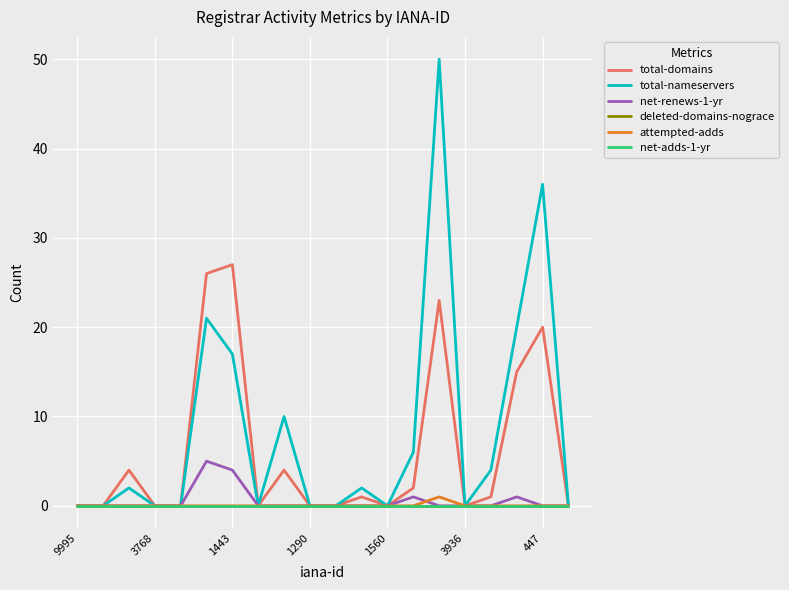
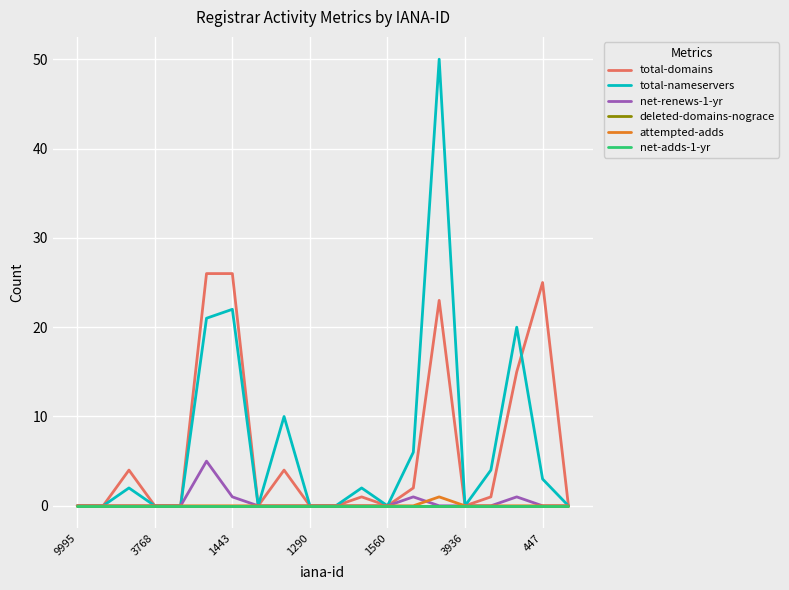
  {
    "total-domains": {
-     "1443": 27,
-     "447": 20
+     "1443": 26,
+     "447": 25
    },
    "total-nameservers": {
-     "1443": 17,
-     "447": 36
+     "1443": 22,
+     "447": 3
    },
    "net-renews-1-yr": {
-     "1443": 4
+     "1443": 1
    }
  }
